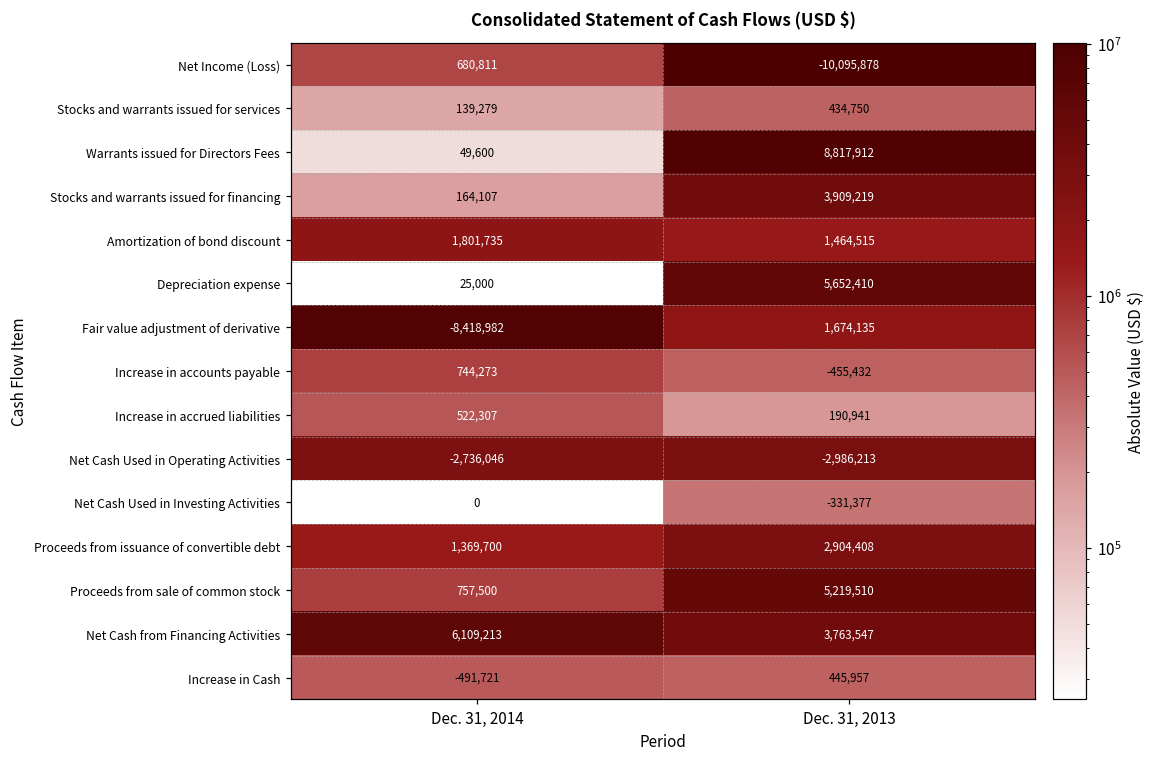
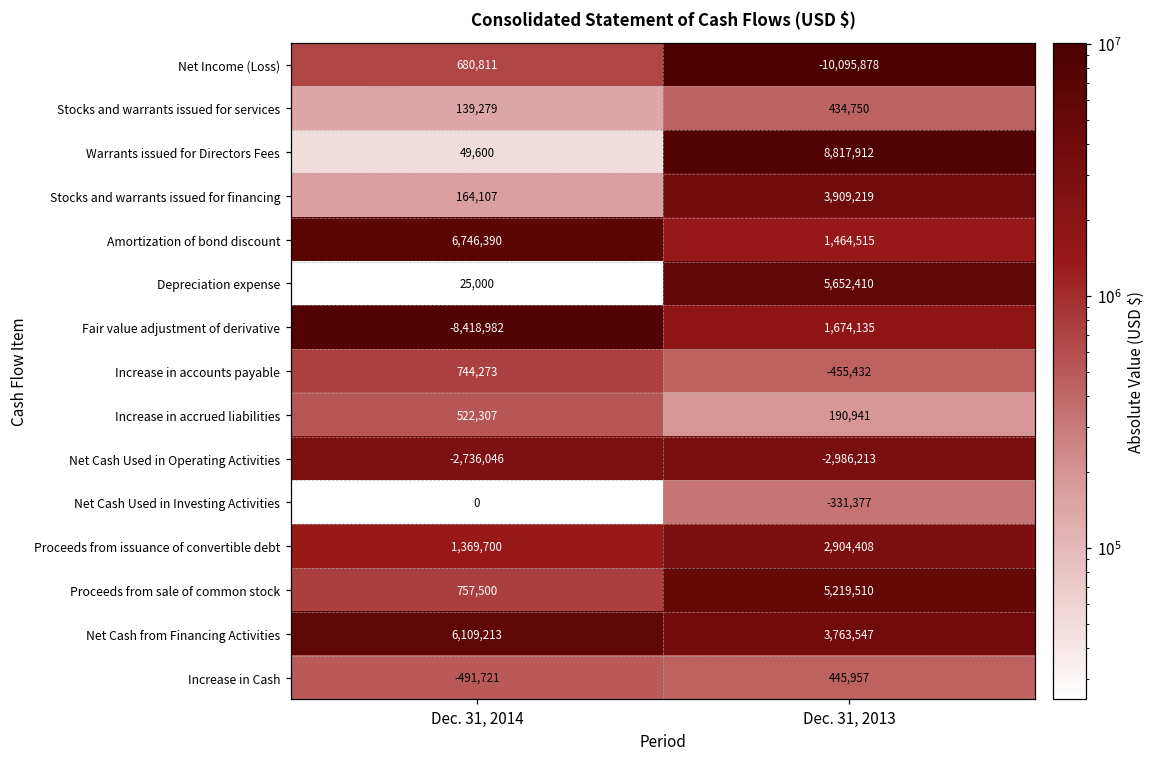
  {
    "Net Income (Loss)": {
      "Dec. 31, 2014": "680,811",
      "Dec. 31, 2013": "-10,095,878"
    },
    "Stocks and warrants issued for services": {
      "Dec. 31, 2014": "139,279",
      "Dec. 31, 2013": "434,750"
    },
    "Warrants issued for Directors Fees": {
      "Dec. 31, 2014": "49,600",
      "Dec. 31, 2013": "8,817,912"
    },
    "Stocks and warrants issued for financing": {
      "Dec. 31, 2014": "164,107",
      "Dec. 31, 2013": "3,909,219"
    },
    "Amortization of bond discount": {
-     "Dec. 31, 2014": "1,801,735",
+     "Dec. 31, 2014": "6,746,390",
      "Dec. 31, 2013": "1,464,515"
    },
    "Depreciation expense": {
      "Dec. 31, 2014": "25,000",
      "Dec. 31, 2013": "5,652,410"
    },
    "Fair value adjustment of derivative": {
      "Dec. 31, 2014": "-8,418,982",
      "Dec. 31, 2013": "1,674,135"
    },
    "Increase in accounts payable": {
      "Dec. 31, 2014": "744,273",
      "Dec. 31, 2013": "-455,432"
    },
    "Increase in accrued liabilities": {
      "Dec. 31, 2014": "522,307",
      "Dec. 31, 2013": "190,941"
    },
    "Net Cash Used in Operating Activities": {
      "Dec. 31, 2014": "-2,736,046",
      "Dec. 31, 2013": "-2,986,213"
    },
    "Net Cash Used in Investing Activities": {
      "Dec. 31, 2014": "0",
      "Dec. 31, 2013": "-331,377"
    },
    "Proceeds from issuance of convertible debt": {
      "Dec. 31, 2014": "1,369,700",
      "Dec. 31, 2013": "2,904,408"
    },
    "Proceeds from sale of common stock": {
      "Dec. 31, 2014": "757,500",
      "Dec. 31, 2013": "5,219,510"
    },
    "Net Cash from Financing Activities": {
      "Dec. 31, 2014": "6,109,213",
      "Dec. 31, 2013": "3,763,547"
    },
    "Increase in Cash": {
      "Dec. 31, 2014": "-491,721",
      "Dec. 31, 2013": "445,957"
    }
  }
